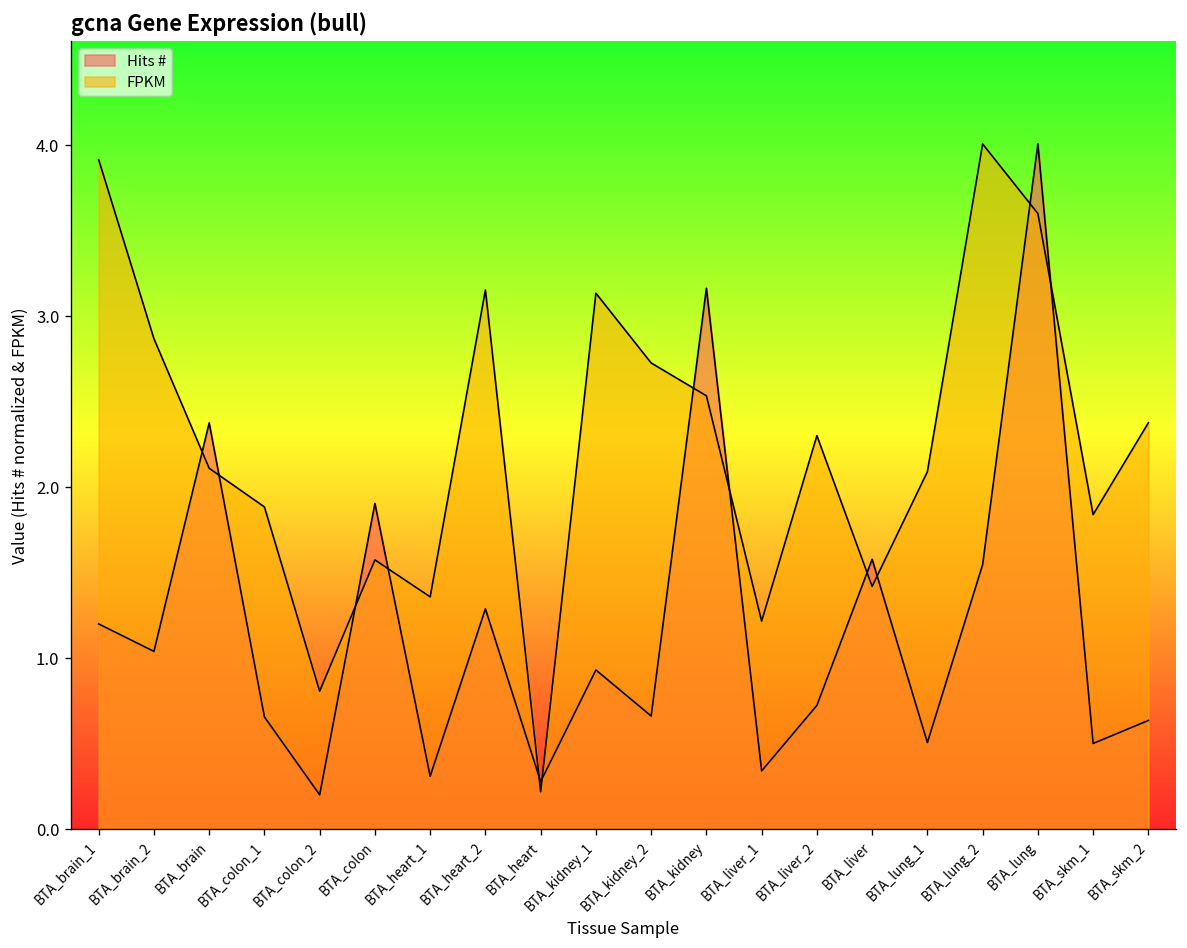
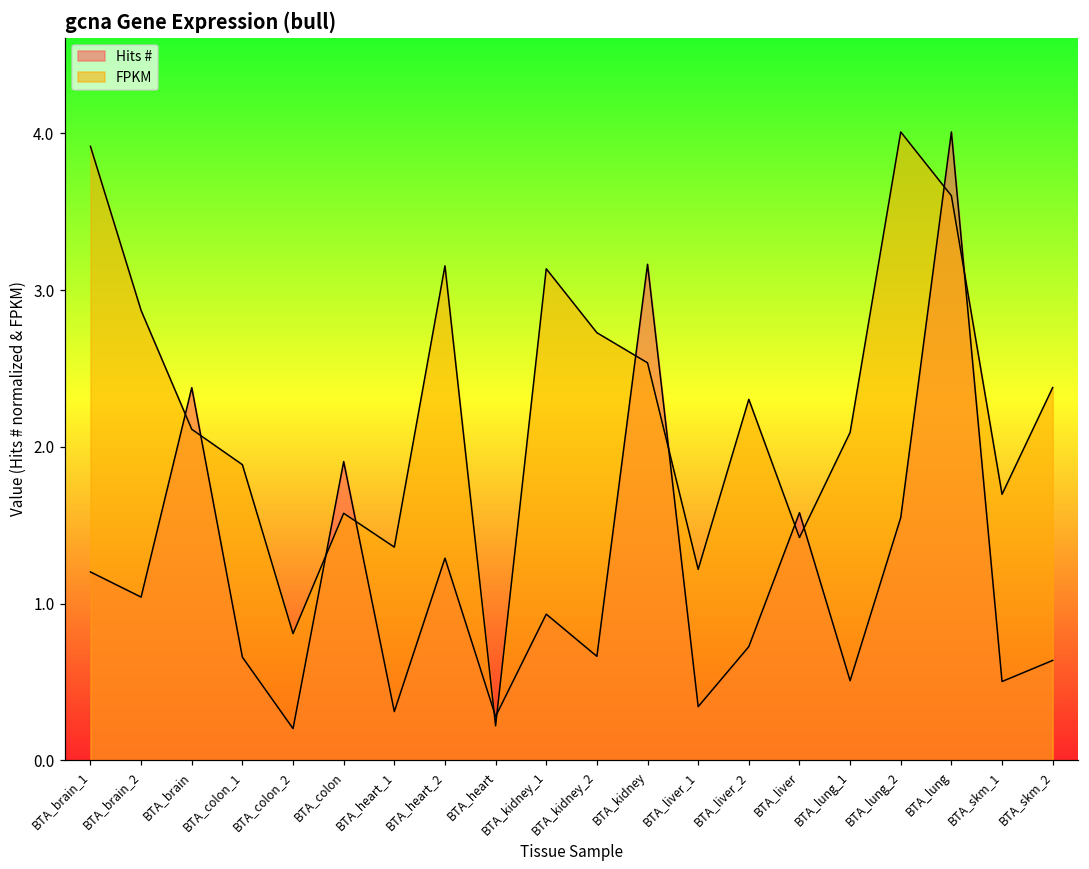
  {
    "Hits #": {
      "BTA_brain_1": 1.20,
      "BTA_brain_2": 1.04,
      "BTA_brain": 2.38,
      "BTA_colon_1": 0.66,
      "BTA_colon_2": 0.20,
      "BTA_colon": 1.91,
      "BTA_heart_1": 0.31,
      "BTA_heart_2": 1.29,
      "BTA_heart": 0.28,
      "BTA_kidney_1": 0.93,
      "BTA_kidney_2": 0.66,
      "BTA_kidney": 3.16,
      "BTA_liver_1": 0.34,
      "BTA_liver_2": 0.73,
      "BTA_liver": 1.58,
      "BTA_lung_1": 0.51,
      "BTA_lung_2": 1.55,
      "BTA_lung": 4.01,
      "BTA_skm_1": 0.50,
      "BTA_skm_2": 0.64
    },
    "FPKM": {
      "BTA_brain_1": 3.92,
      "BTA_brain_2": 2.87,
      "BTA_brain": 2.11,
      "BTA_colon_1": 1.89,
      "BTA_colon_2": 0.81,
      "BTA_colon": 1.58,
      "BTA_heart_1": 1.36,
      "BTA_heart_2": 3.16,
      "BTA_heart": 0.22,
      "BTA_kidney_1": 3.14,
      "BTA_kidney_2": 2.73,
      "BTA_kidney": 2.54,
      "BTA_liver_1": 1.22,
      "BTA_liver_2": 2.30,
      "BTA_liver": 1.42,
      "BTA_lung_1": 2.09,
      "BTA_lung_2": 4.01,
      "BTA_lung": 3.60,
-     "BTA_skm_1": 1.84,
+     "BTA_skm_1": 1.70,
      "BTA_skm_2": 2.38
    }
  }
